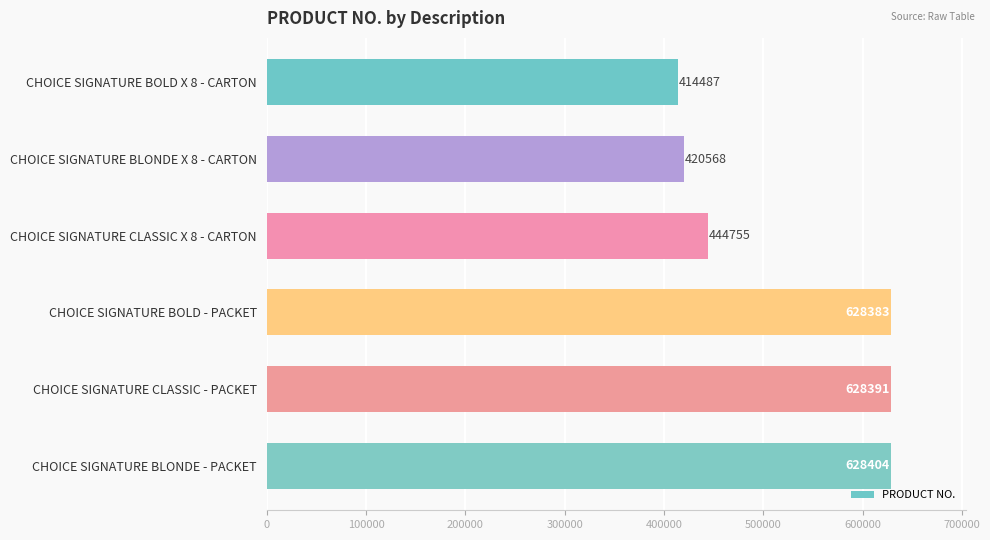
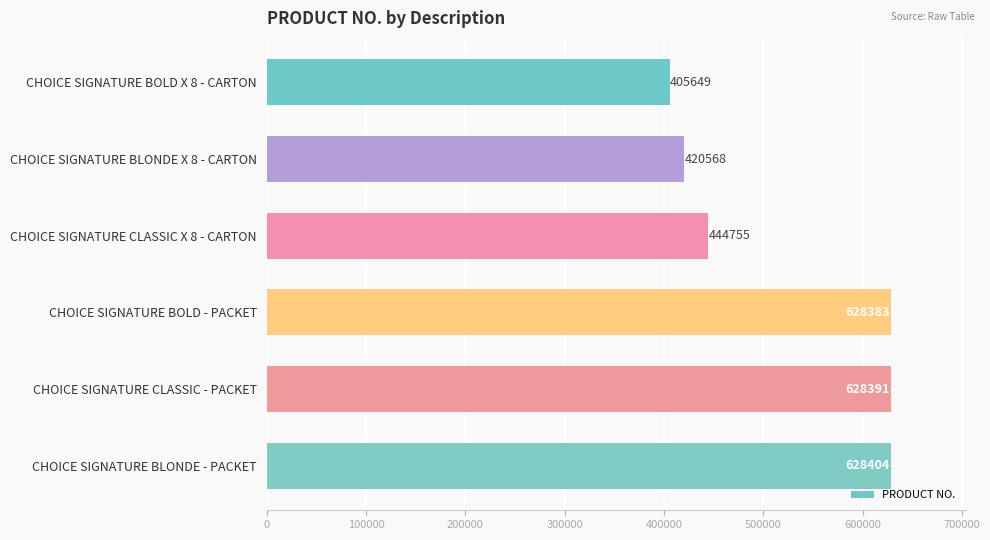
  {
-   "CHOICE SIGNATURE BOLD X 8 - CARTON": 414487,
+   "CHOICE SIGNATURE BOLD X 8 - CARTON": 405649,
    "CHOICE SIGNATURE BLONDE X 8 - CARTON": 420568,
    "CHOICE SIGNATURE CLASSIC X 8 - CARTON": 444755,
    "CHOICE SIGNATURE BOLD - PACKET": 628383,
    "CHOICE SIGNATURE CLASSIC - PACKET": 628391,
    "CHOICE SIGNATURE BLONDE - PACKET": 628404
  }
